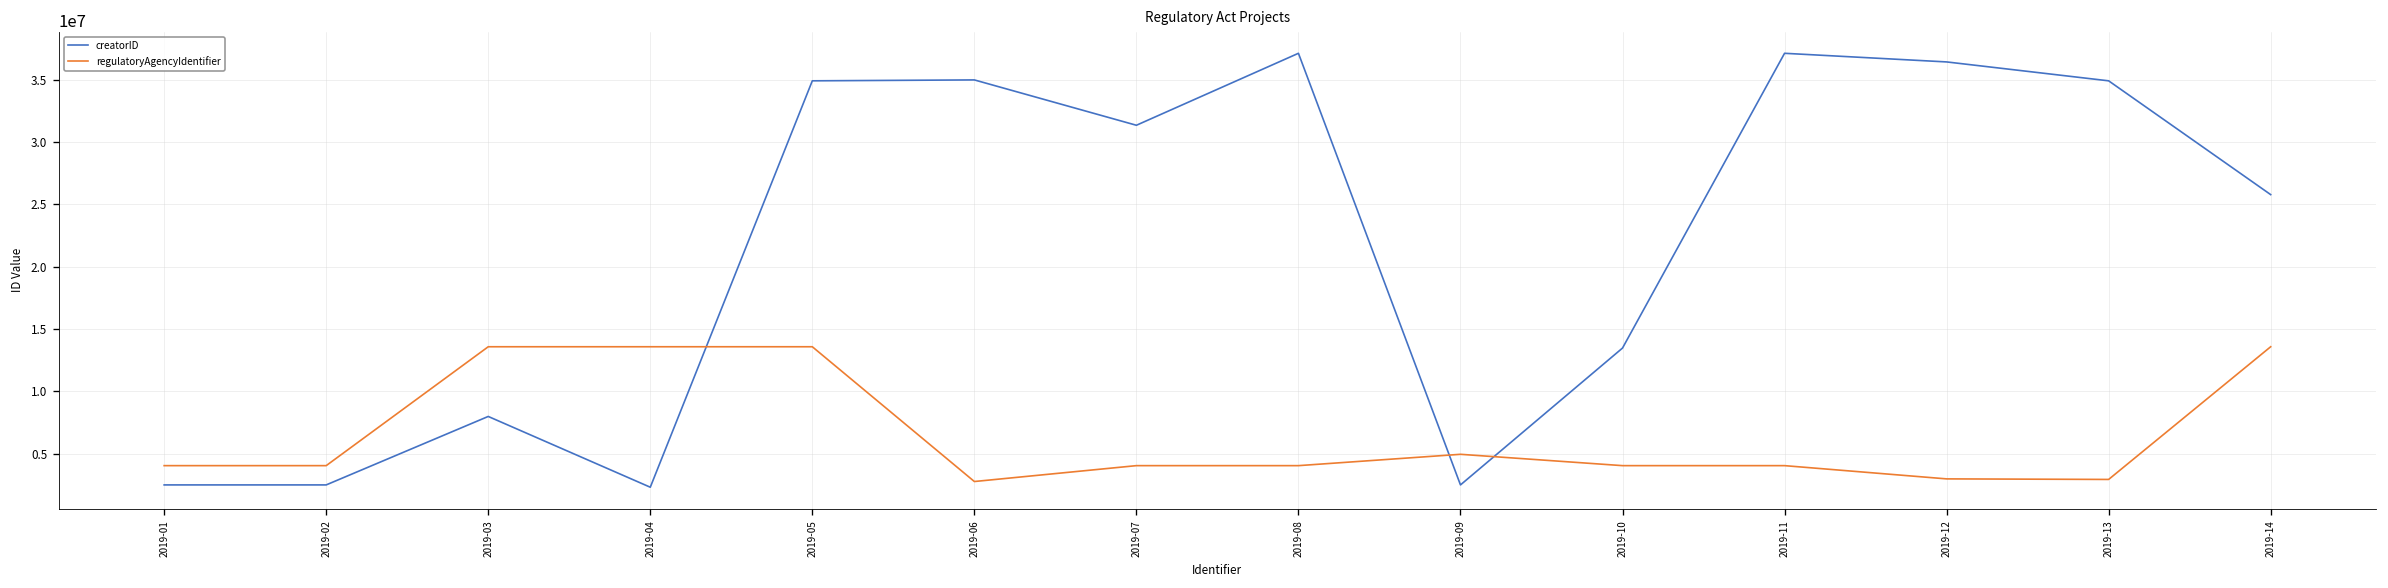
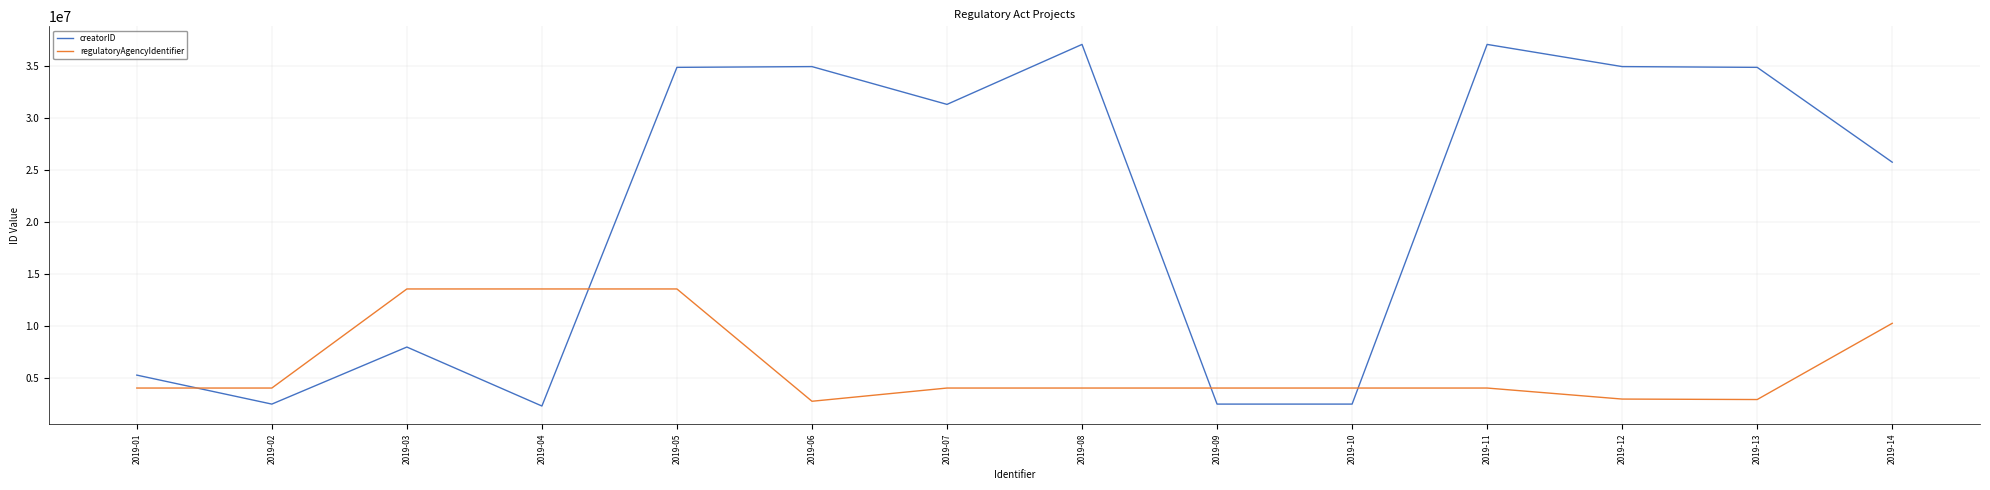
  {
    "creatorID": {
-     "2019-01": 2500000,
+     "2019-01": 5300000,
      "2019-02": 2500000,
      "2019-03": 8000000,
      "2019-04": 2300000,
      "2019-05": 34900000,
      "2019-06": 35000000,
      "2019-07": 31300000,
      "2019-08": 37100000,
      "2019-09": 2500000,
-     "2019-10": 13500000,
+     "2019-10": 2500000,
      "2019-11": 37100000,
-     "2019-12": 36400000,
+     "2019-12": 35000000,
      "2019-13": 34900000,
      "2019-14": 25800000
    },
    "regulatoryAgencyIdentifier": {
      "2019-01": 4000000,
      "2019-02": 4000000,
      "2019-03": 13600000,
      "2019-04": 13600000,
      "2019-05": 13600000,
      "2019-06": 2800000,
      "2019-07": 4000000,
      "2019-08": 4000000,
-     "2019-09": 5000000,
+     "2019-09": 4000000,
      "2019-10": 4000000,
      "2019-11": 4000000,
      "2019-12": 3000000,
      "2019-13": 2900000,
-     "2019-14": 13600000
+     "2019-14": 10300000
    }
  }
